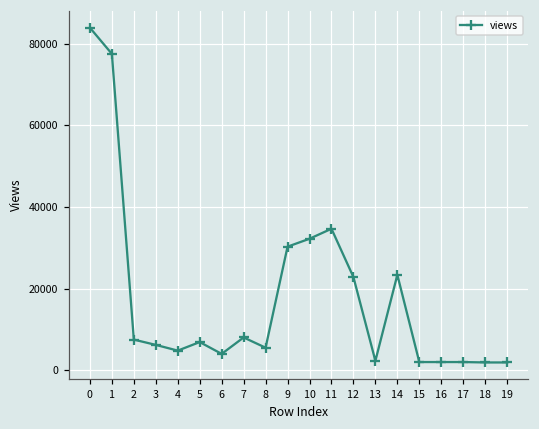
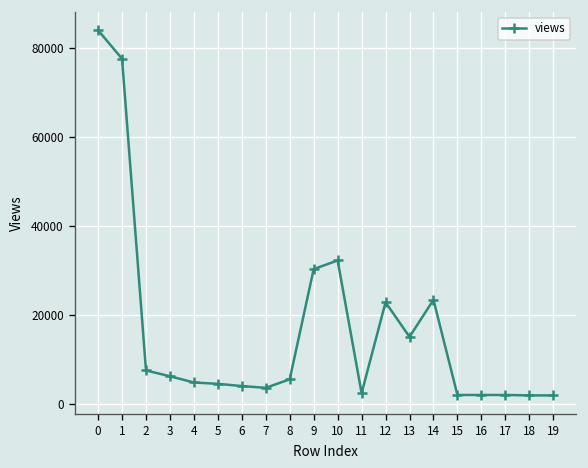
  {
    "0": 84000,
    "1": 78000,
    "2": 8000,
    "3": 6000,
    "4": 5000,
-   "5": 7000,
+   "5": 5000,
    "6": 4000,
-   "7": 8000,
+   "7": 4000,
    "8": 6000,
    "9": 30000,
    "10": 32000,
-   "11": 35000,
+   "11": 2000,
    "12": 23000,
-   "13": 2000,
+   "13": 15000,
    "14": 23000,
    "15": 2000,
    "16": 2000,
    "17": 2000,
    "18": 2000,
    "19": 2000
  }
